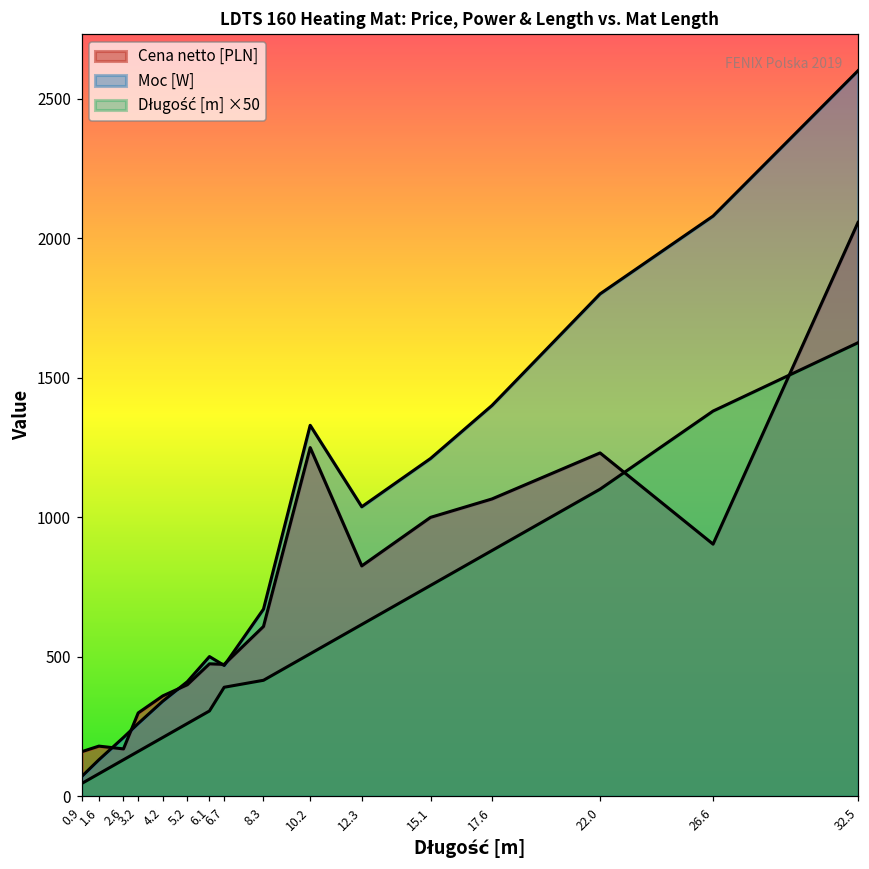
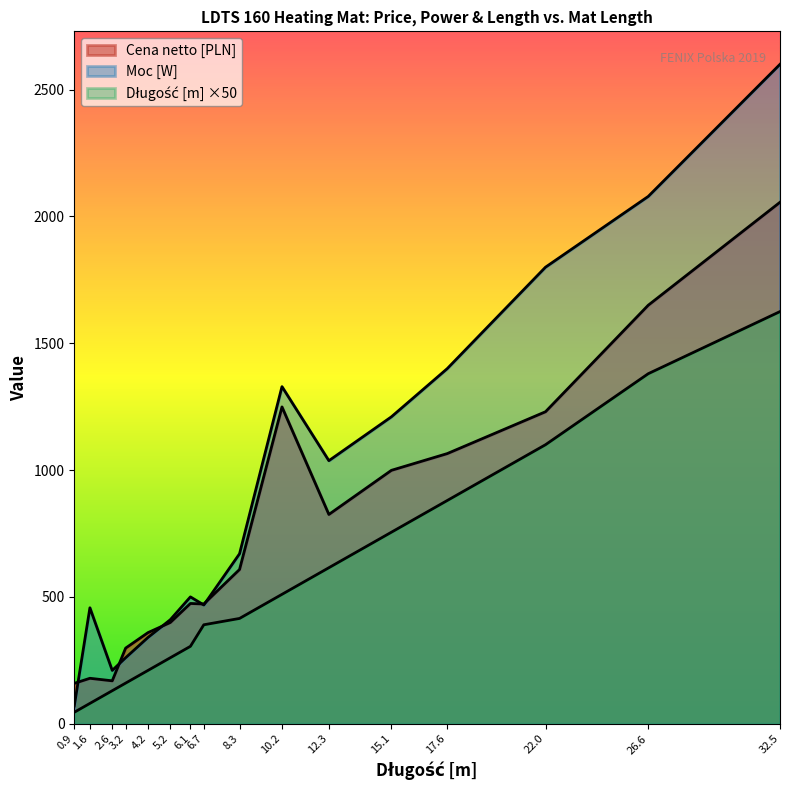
  {
    "Cena netto [PLN]": {
      "0.9": 160,
      "1.6": 180,
      "2.6": 170,
      "3.2": 300,
      "4.2": 360,
      "5.2": 400,
      "6.1": 470,
      "8.3": 610,
      "10.2": 1250,
      "12.3": 830,
      "15.1": 1000,
      "17.6": 1070,
      "22.0": 1230,
-     "26.6": 900,
+     "26.6": 1650,
      "32.5": 2060
    },
    "Moc [W]": {
      "0.9": 70,
-     "1.6": 130,
+     "1.6": 460,
      "2.6": 210,
      "3.2": 260,
      "4.2": 340,
      "5.2": 410,
      "6.1": 500,
      "8.3": 670,
      "10.2": 1330,
      "12.3": 1040,
      "15.1": 1210,
      "17.6": 1400,
      "22.0": 1800,
      "26.6": 2080
    },
    "Długość [m] ×50": {
      "0.9": 50,
      "1.6": 80,
      "2.6": 130,
      "3.2": 160,
      "4.2": 210,
      "5.2": 260,
      "6.1": 310,
      "6.7": 390,
      "8.3": 420,
      "10.2": 510,
      "12.3": 620,
      "15.1": 760,
      "17.6": 880,
      "22.0": 1100,
      "26.6": 1380,
      "32.5": 1630
    }
  }
